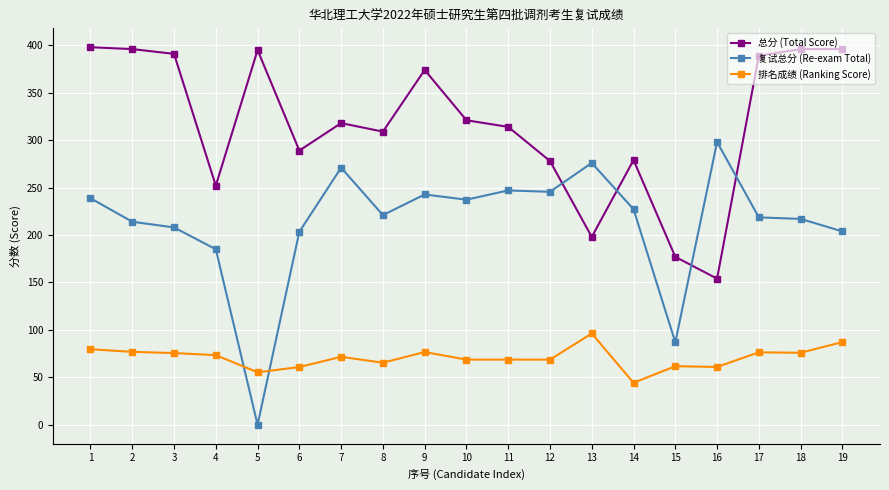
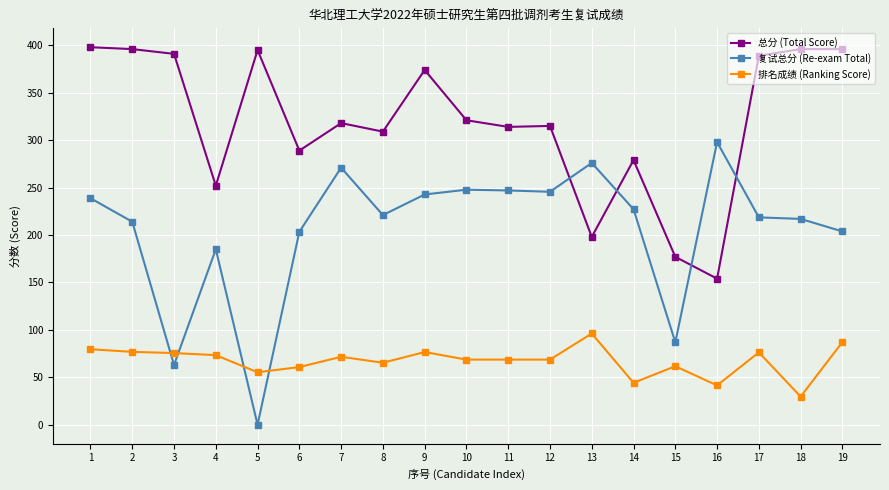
  {
    "总分 (Total Score)": {
      "1": 400,
      "2": 400,
      "3": 390,
      "4": 250,
      "5": 400,
      "6": 290,
      "7": 320,
      "8": 310,
      "9": 370,
      "10": 320,
      "11": 310,
-     "12": 280,
+     "12": 320,
      "13": 200,
      "14": 280,
      "15": 180,
      "16": 150
    },
    "复试总分 (Re-exam Total)": {
      "1": 240,
      "2": 210,
-     "3": 210,
+     "3": 60,
      "4": 190,
      "5": 0,
      "6": 200,
      "7": 270,
      "8": 220,
      "9": 240,
-     "10": 240,
+     "10": 250,
      "11": 250,
      "12": 250,
      "13": 280,
      "14": 230,
      "15": 90,
      "16": 300,
      "17": 220,
      "18": 220,
      "19": 200
    },
    "排名成绩 (Ranking Score)": {
      "1": 80,
      "2": 80,
      "3": 80,
      "4": 70,
      "5": 60,
      "6": 60,
      "7": 70,
      "8": 70,
      "9": 80,
      "10": 70,
      "11": 70,
      "12": 70,
      "13": 100,
      "14": 40,
      "15": 60,
-     "16": 60,
+     "16": 40,
      "17": 80,
-     "18": 80,
+     "18": 30,
      "19": 90
    }
  }
